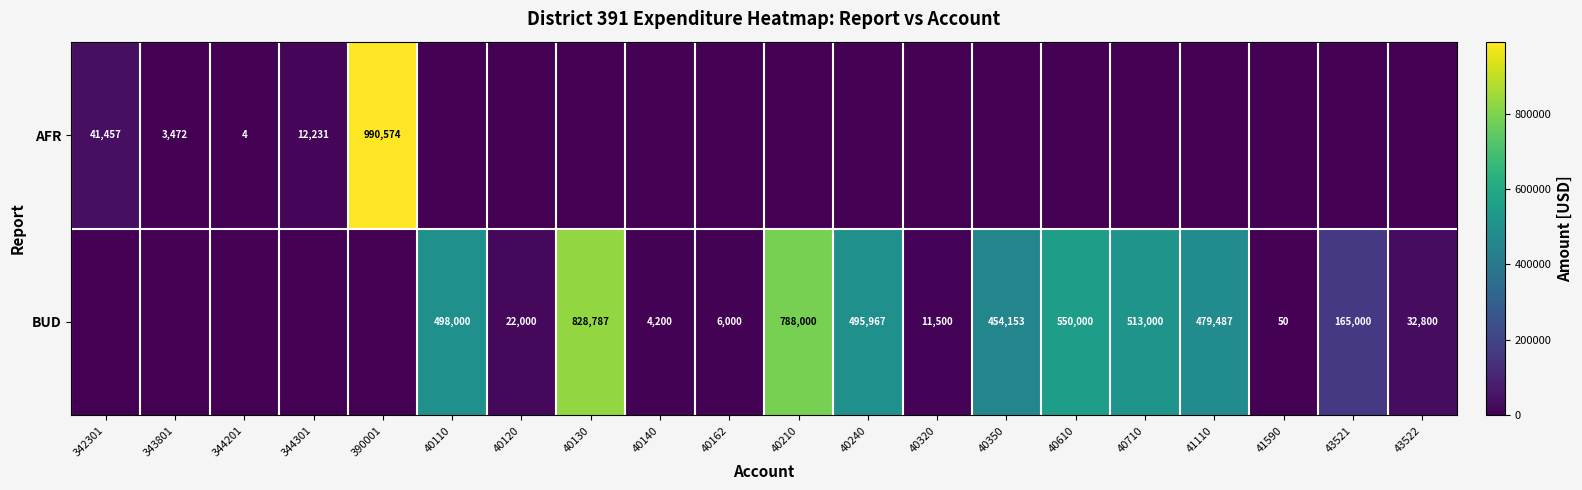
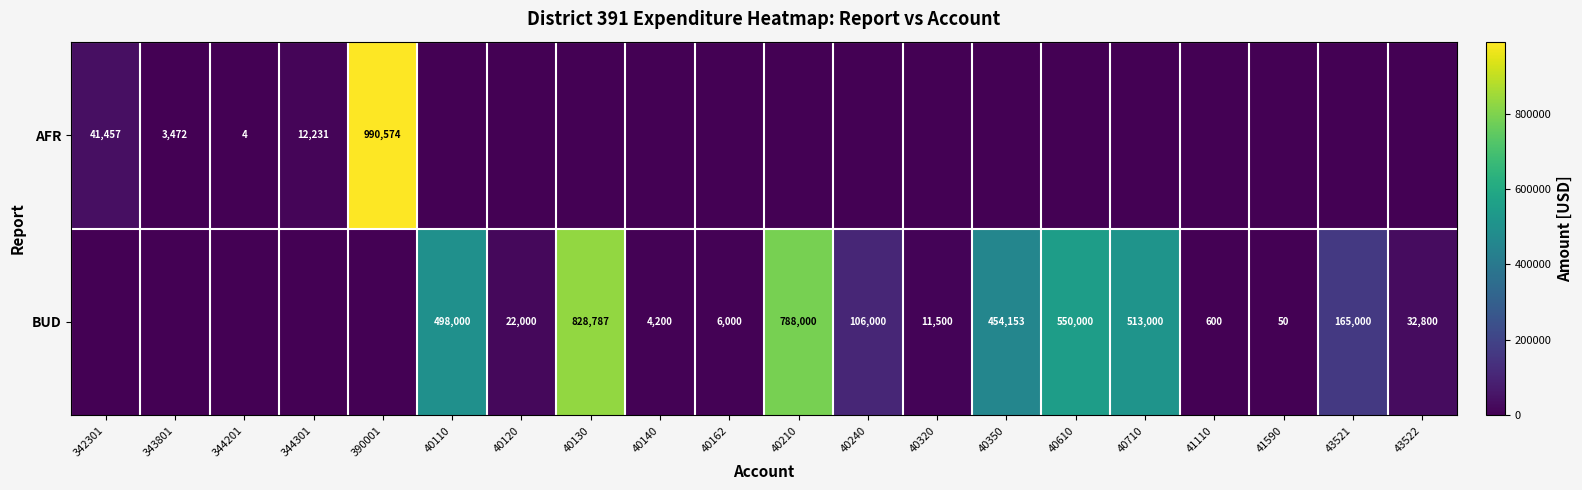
  {
    "AFR": {
      "342301": "41,457",
      "343801": "3,472",
      "344201": "4",
      "344301": "12,231",
      "390001": "990,574"
    },
    "BUD": {
      "40110": "498,000",
      "40120": "22,000",
      "40130": "828,787",
      "40140": "4,200",
      "40162": "6,000",
      "40210": "788,000",
-     "40240": "495,967",
+     "40240": "106,000",
      "40320": "11,500",
      "40350": "454,153",
      "40610": "550,000",
      "40710": "513,000",
-     "41110": "479,487",
+     "41110": "600",
      "41590": "50",
      "43521": "165,000",
      "43522": "32,800"
    }
  }
